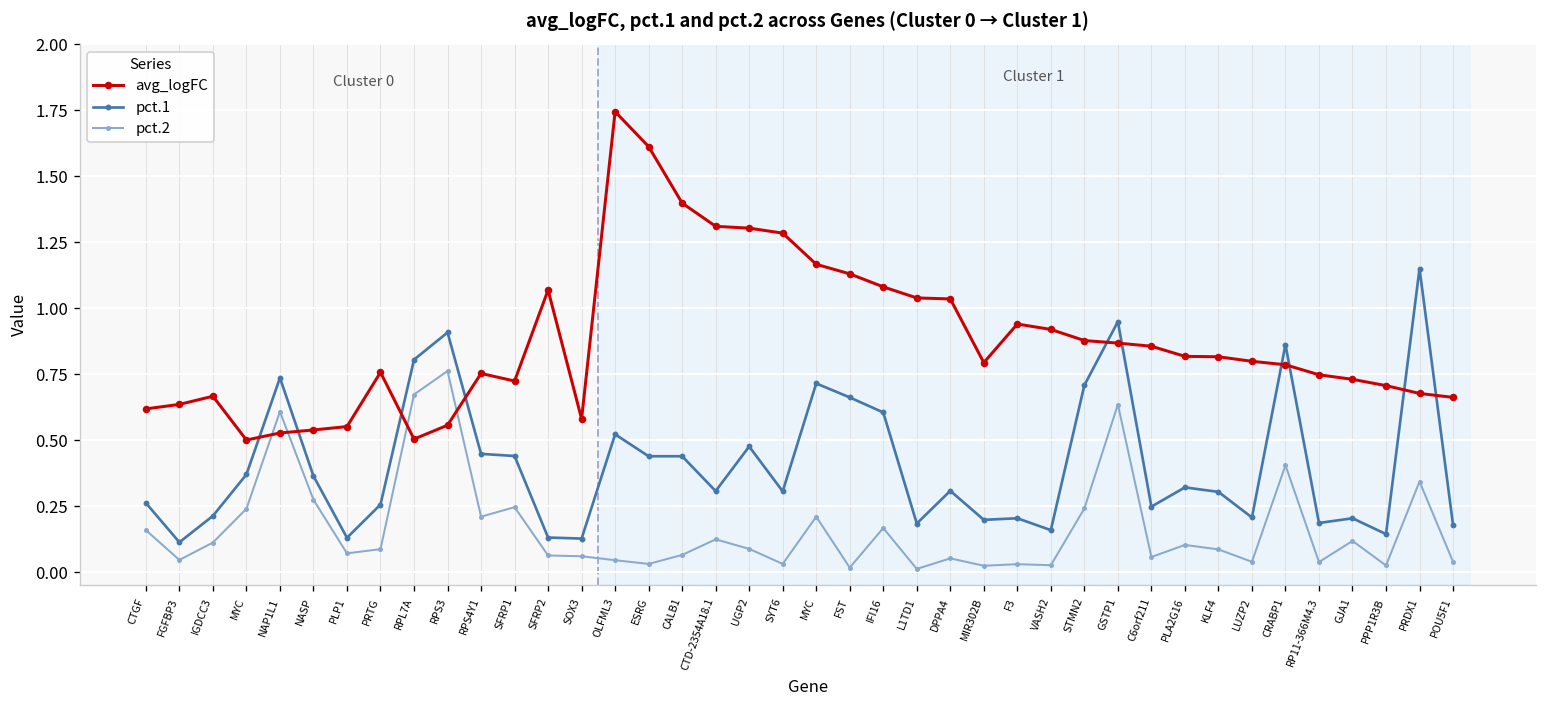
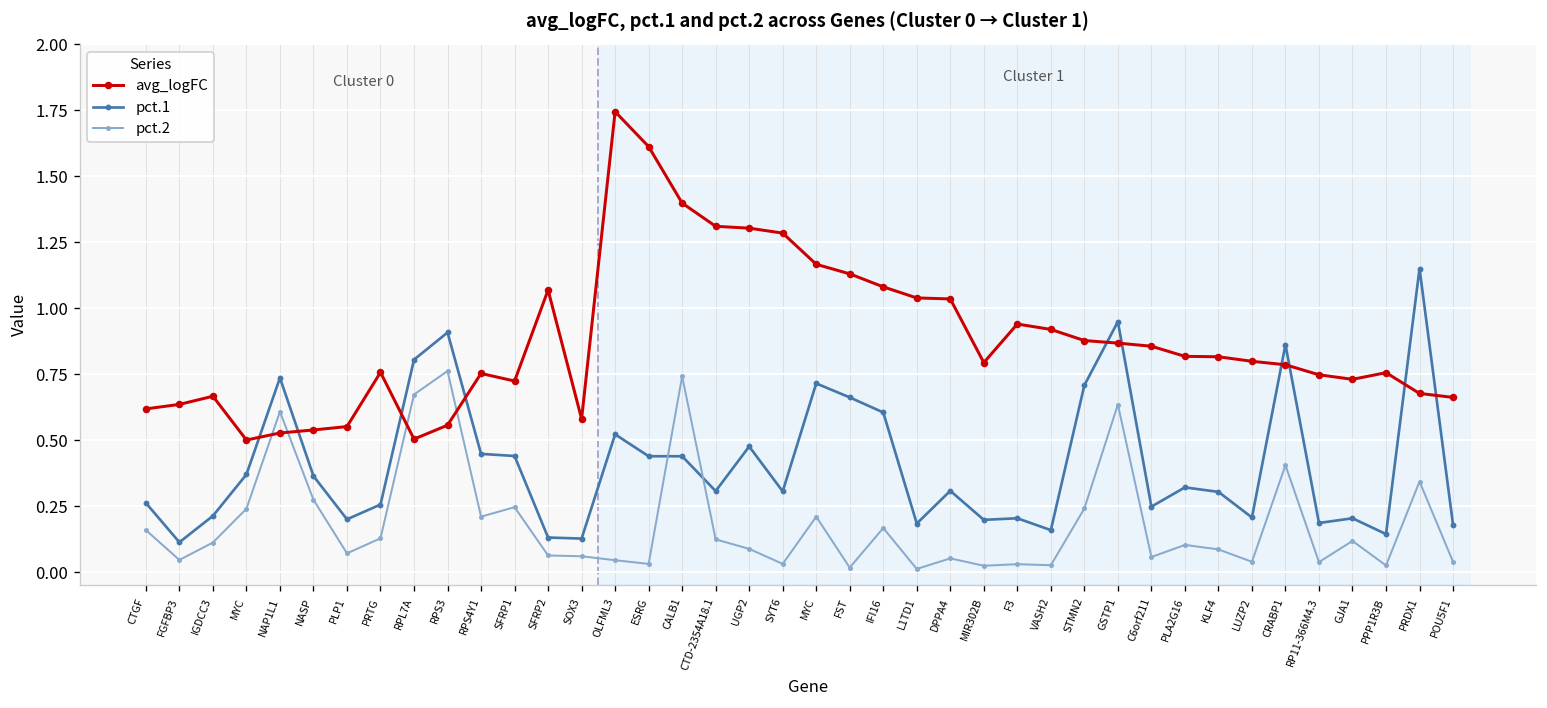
  {
    "avg_logFC": {
      "CTGF": 0.62,
      "FGFBP3": 0.64,
      "IGDCC3": 0.67,
      "NAP1L1": 0.53,
      "NASP": 0.54,
      "PLP1": 0.55,
      "PRTG": 0.76,
      "RPL7A": 0.50,
      "RPS3": 0.56,
      "RPS4Y1": 0.75,
      "SFRP1": 0.72,
      "SFRP2": 1.07,
      "SOX3": 0.58,
      "OLFML3": 1.74,
      "ESRG": 1.61,
      "CALB1": 1.40,
      "CTD-2354A18.1": 1.31,
      "UGP2": 1.30,
      "SYT6": 1.28,
      "FST": 1.13,
      "IFI16": 1.08,
      "L1TD1": 1.04,
      "DPPA4": 1.04,
      "MIR302B": 0.79,
      "F3": 0.94,
      "VASH2": 0.92,
      "STMN2": 0.88,
      "GSTP1": 0.87,
      "C6orf211": 0.86,
      "PLA2G16": 0.82,
      "KLF4": 0.82,
      "LUZP2": 0.80,
      "CRABP1": 0.79,
      "RP11-366M4.3": 0.75,
      "GJA1": 0.73,
-     "PPP1R3B": 0.71,
+     "PPP1R3B": 0.76,
      "PRDX1": 0.68,
      "POU5F1": 0.66
    },
    "pct.1": {
      "CTGF": 0.26,
      "FGFBP3": 0.11,
      "IGDCC3": 0.21,
      "NAP1L1": 0.74,
      "NASP": 0.36,
-     "PLP1": 0.13,
+     "PLP1": 0.20,
      "PRTG": 0.26,
      "RPL7A": 0.81,
      "RPS3": 0.91,
      "RPS4Y1": 0.45,
      "SFRP1": 0.44,
      "SFRP2": 0.13,
      "SOX3": 0.13,
      "OLFML3": 0.52,
      "ESRG": 0.44,
      "CALB1": 0.44,
      "CTD-2354A18.1": 0.31,
      "UGP2": 0.48,
      "SYT6": 0.31,
      "FST": 0.66,
      "IFI16": 0.61,
      "L1TD1": 0.18,
      "DPPA4": 0.31,
      "MIR302B": 0.20,
      "F3": 0.20,
      "VASH2": 0.16,
      "STMN2": 0.71,
      "GSTP1": 0.95,
      "C6orf211": 0.25,
      "PLA2G16": 0.32,
      "KLF4": 0.30,
      "LUZP2": 0.21,
      "CRABP1": 0.86,
      "RP11-366M4.3": 0.19,
      "GJA1": 0.20,
      "PPP1R3B": 0.14,
      "PRDX1": 1.15,
      "POU5F1": 0.18
    },
    "pct.2": {
      "CTGF": 0.16,
      "FGFBP3": 0.05,
      "IGDCC3": 0.11,
      "NAP1L1": 0.61,
      "NASP": 0.27,
      "PLP1": 0.07,
-     "PRTG": 0.09,
+     "PRTG": 0.13,
      "RPL7A": 0.67,
      "RPS3": 0.76,
      "RPS4Y1": 0.21,
      "SFRP1": 0.25,
      "SFRP2": 0.06,
      "SOX3": 0.06,
      "OLFML3": 0.05,
      "ESRG": 0.03,
-     "CALB1": 0.07,
+     "CALB1": 0.74,
      "CTD-2354A18.1": 0.12,
      "UGP2": 0.09,
      "SYT6": 0.03,
      "FST": 0.02,
      "IFI16": 0.17,
      "L1TD1": 0.01,
      "DPPA4": 0.05,
      "MIR302B": 0.02,
      "F3": 0.03,
      "VASH2": 0.03,
      "STMN2": 0.24,
      "GSTP1": 0.64,
      "C6orf211": 0.06,
      "PLA2G16": 0.10,
      "KLF4": 0.09,
      "LUZP2": 0.04,
      "CRABP1": 0.41,
      "RP11-366M4.3": 0.04,
      "GJA1": 0.12,
      "PPP1R3B": 0.03,
      "PRDX1": 0.34,
      "POU5F1": 0.04
    }
  }
